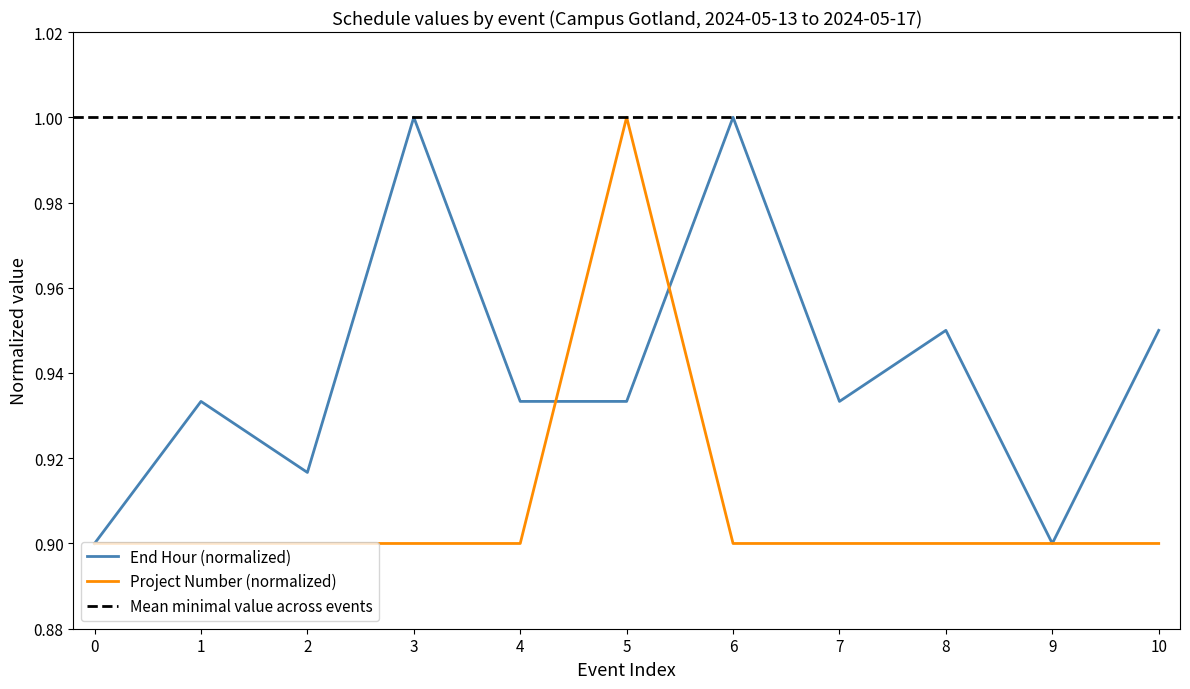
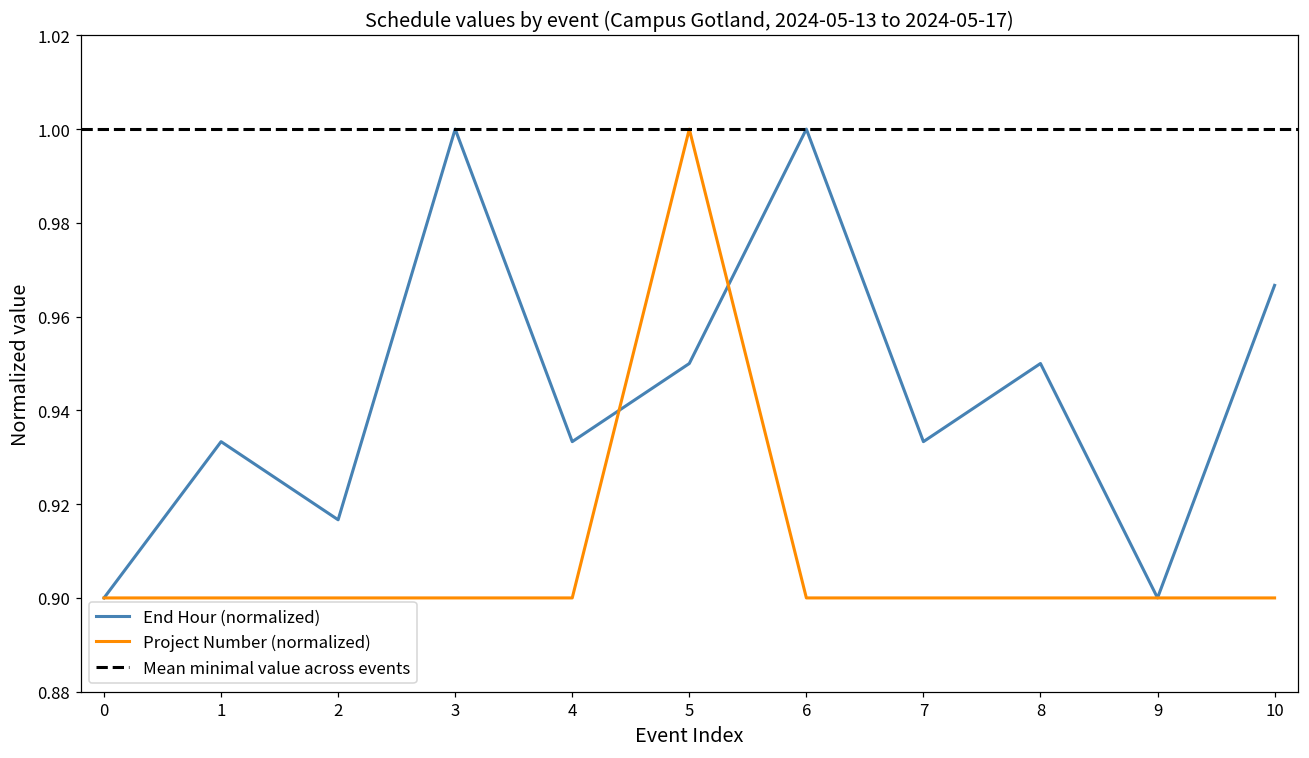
  {
    "End Hour (normalized)": {
      "1": 0.933,
      "2": 0.917,
      "3": 1.000,
      "4": 0.933,
-     "5": 0.933,
+     "5": 0.950,
      "6": 1.000,
      "7": 0.933,
      "8": 0.950,
-     "10": 0.950
+     "10": 0.967
    },
    "Project Number (normalized)": {
      "3": 0.900,
      "4": 0.900,
      "5": 1.000,
      "6": 0.900,
      "7": 0.900,
      "8": 0.900,
      "10": 0.900
    }
  }
